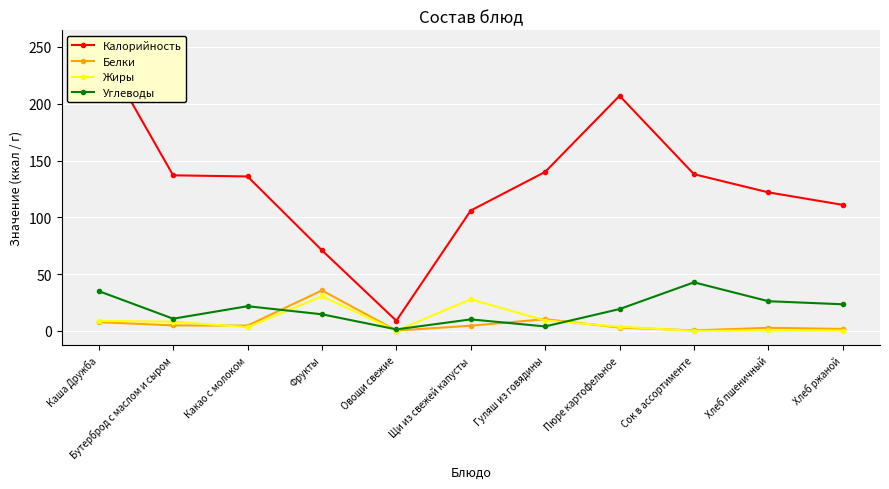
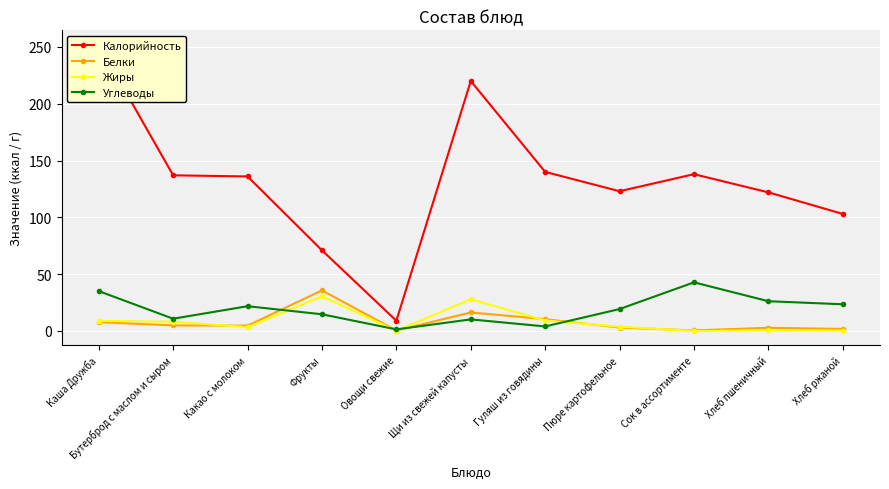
  {
    "Калорийность": {
      "Бутерброд с маслом и сыром": 137,
      "Какао с молоком": 136,
      "Фрукты": 71,
      "Овощи свежие": 9,
-     "Щи из свежей капусты": 106,
+     "Щи из свежей капусты": 220,
      "Гуляш из говядины": 140,
-     "Пюре картофельное": 207,
+     "Пюре картофельное": 123,
      "Сок в ассортименте": 138,
      "Хлеб пшеничный": 122,
-     "Хлеб ржаной": 111
+     "Хлеб ржаной": 103
    },
    "Белки": {
      "Бутерброд с маслом и сыром": 5,
      "Фрукты": 36,
-     "Щи из свежей капусты": 5,
+     "Щи из свежей капусты": 16,
      "Хлеб пшеничный": 3
    },
    "Жиры": {
      "Бутерброд с маслом и сыром": 8,
      "Фрукты": 31,
      "Щи из свежей капусты": 28,
      "Хлеб пшеничный": 1
    },
    "Углеводы": {
      "Каша Дружба": 35,
      "Бутерброд с маслом и сыром": 11,
      "Какао с молоком": 22,
      "Фрукты": 15,
      "Щи из свежей капусты": 10,
      "Гуляш из говядины": 4,
      "Пюре картофельное": 19,
      "Сок в ассортименте": 43,
      "Хлеб пшеничный": 26,
      "Хлеб ржаной": 24
    }
  }
